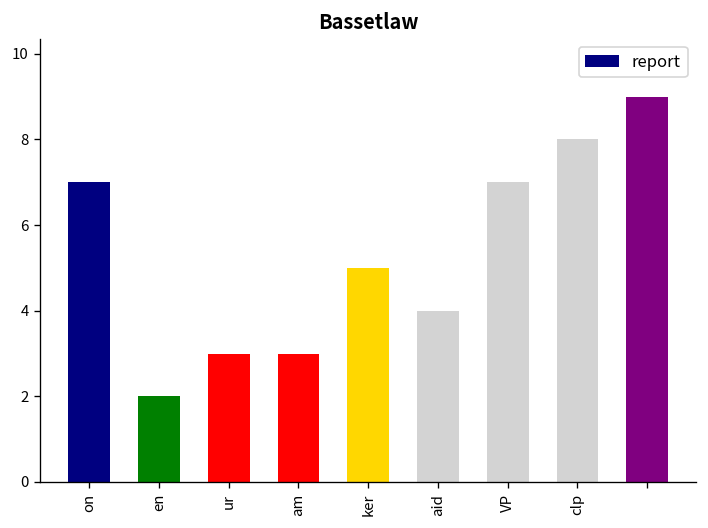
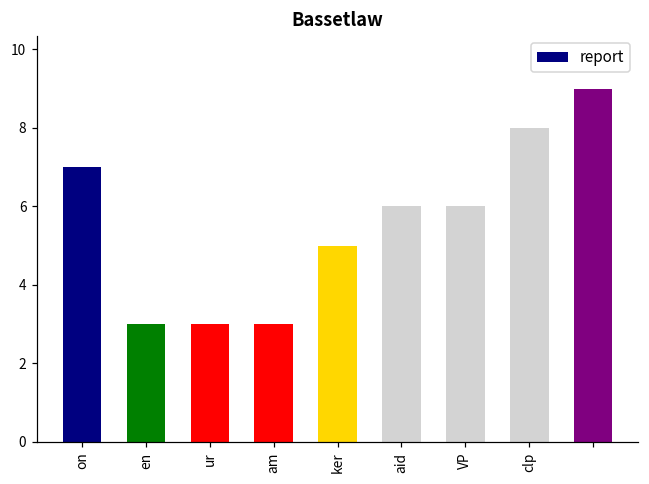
  {
    "on": 7,
-   "en": 2,
+   "en": 3,
    "ur": 3,
    "am": 3,
    "ker": 5,
-   "aid": 4,
-   "VP": 7,
+   "aid": 6,
+   "VP": 6,
    "clp": 8
  }
